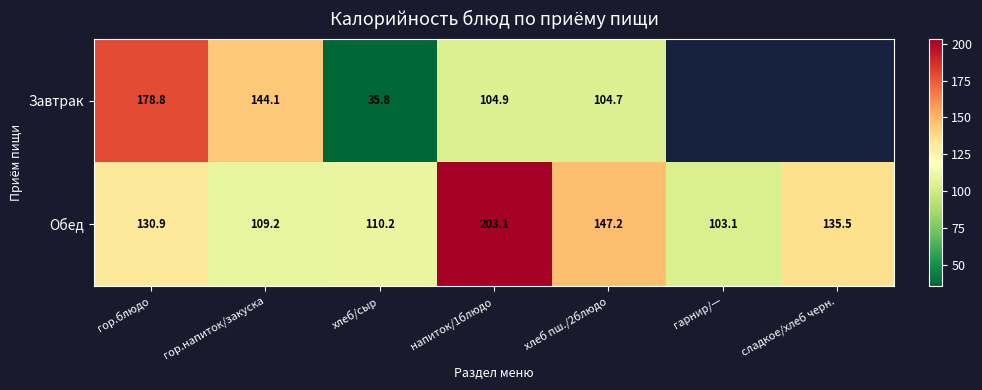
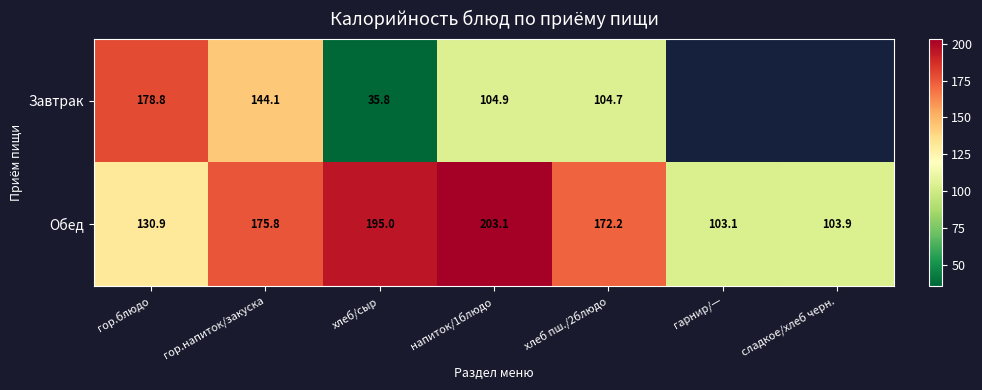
  {
    "Завтрак": {
      "гор.блюдо": 178.8,
      "гор.напиток/закуска": 144.1,
      "хлеб/сыр": 35.8,
      "напиток/1блюдо": 104.9,
      "хлеб пш./2блюдо": 104.7
    },
    "Обед": {
      "гор.блюдо": 130.9,
-     "гор.напиток/закуска": 109.2,
-     "хлеб/сыр": 110.2,
+     "гор.напиток/закуска": 175.8,
+     "хлеб/сыр": 195.0,
      "напиток/1блюдо": 203.1,
-     "хлеб пш./2блюдо": 147.2,
+     "хлеб пш./2блюдо": 172.2,
      "гарнир/—": 103.1,
-     "сладкое/хлеб черн.": 135.5
+     "сладкое/хлеб черн.": 103.9
    }
  }
